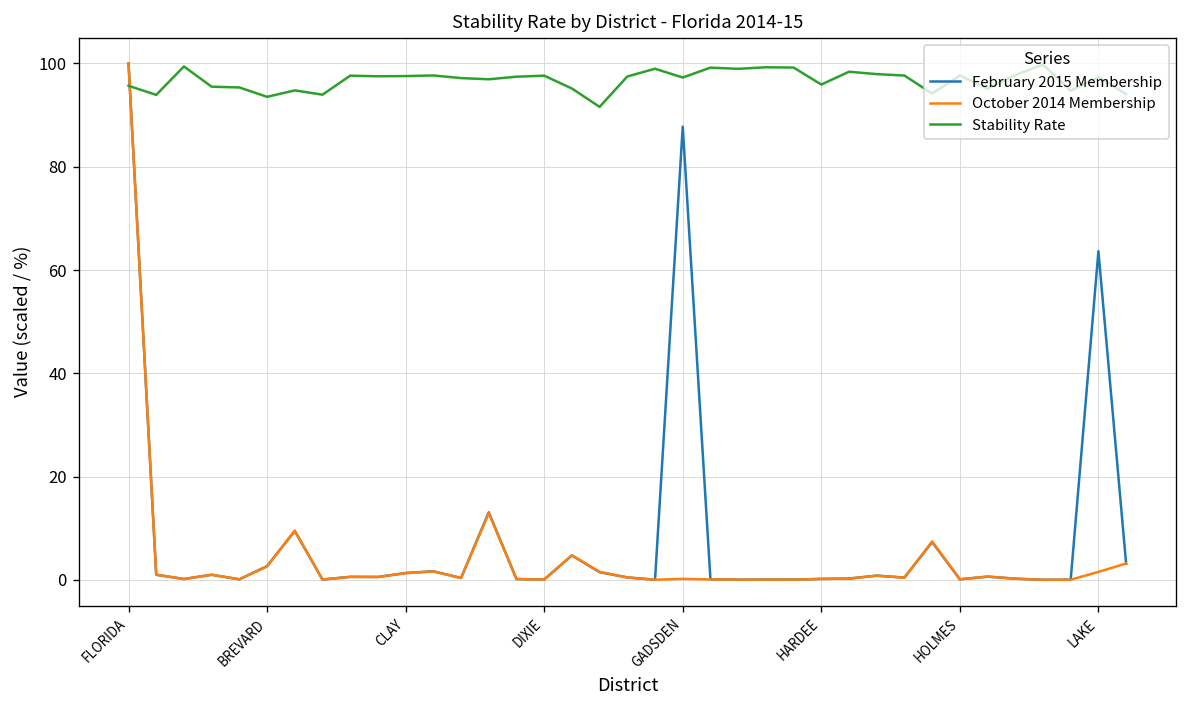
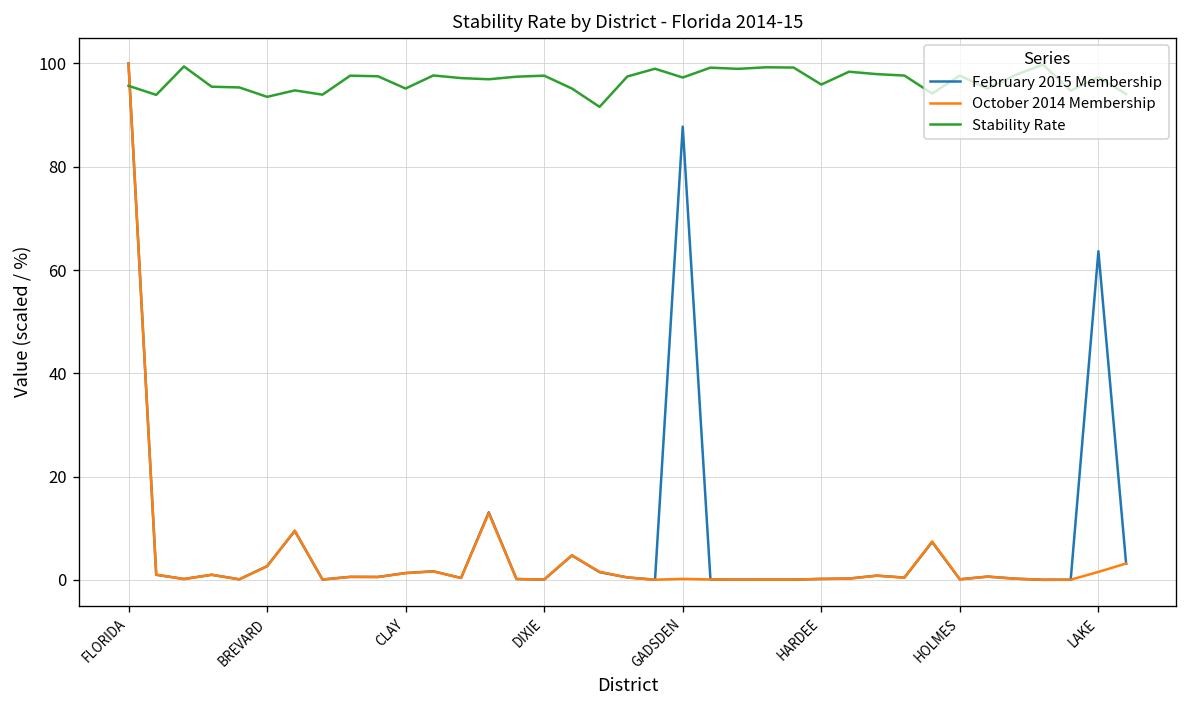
  {
    "February 2015 Membership": {
      "GADSDEN": 88,
      "LAKE": 64
    },
    "October 2014 Membership": {
      "GADSDEN": 0,
      "LAKE": 2
    },
    "Stability Rate": {
      "FLORIDA": 96,
      "BREVARD": 94,
-     "CLAY": 98,
+     "CLAY": 95,
      "DIXIE": 98,
      "GADSDEN": 97,
      "HARDEE": 96
    }
  }
